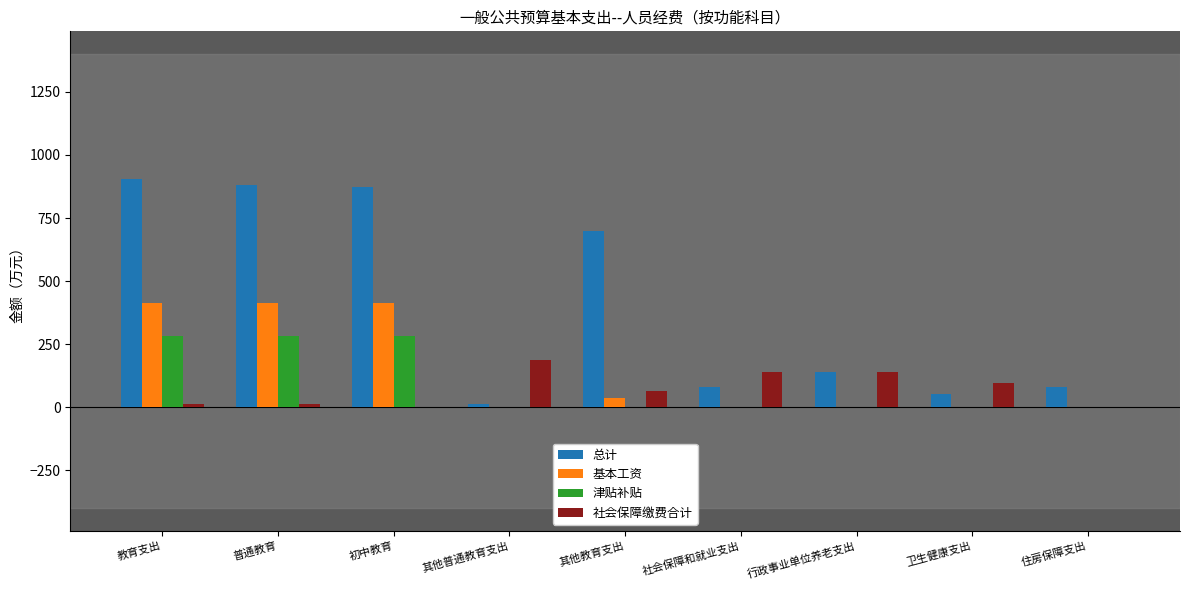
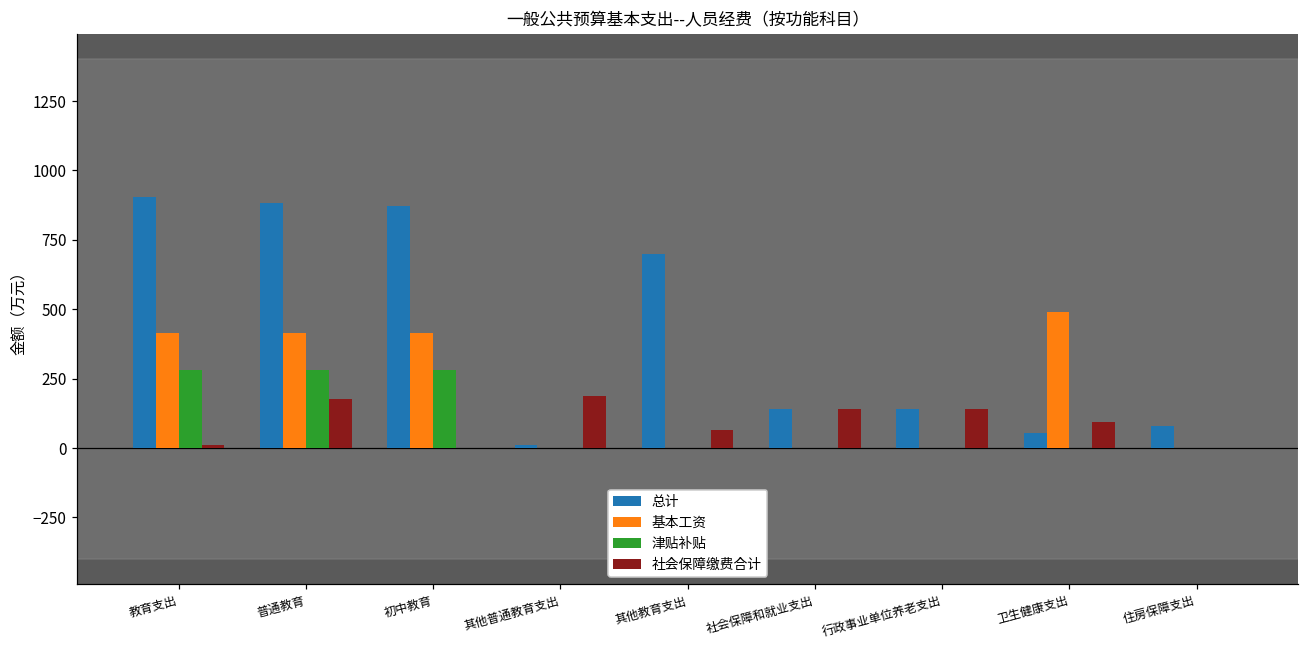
  {
    "总计": {
      "教育支出": 900,
      "普通教育": 880,
      "初中教育": 870,
      "其他普通教育支出": 10,
      "其他教育支出": 700,
-     "社会保障和就业支出": 80,
+     "社会保障和就业支出": 140,
      "行政事业单位养老支出": 140,
      "卫生健康支出": 50,
      "住房保障支出": 80
    },
    "基本工资": {
      "教育支出": 410,
      "普通教育": 410,
      "初中教育": 410,
      "其他普通教育支出": 0,
-     "其他教育支出": 40,
+     "其他教育支出": 0,
      "社会保障和就业支出": 0,
      "行政事业单位养老支出": 0,
-     "卫生健康支出": 0,
+     "卫生健康支出": 490,
      "住房保障支出": 0
    },
    "津贴补贴": {
      "教育支出": 280,
      "普通教育": 280,
      "初中教育": 280,
      "其他普通教育支出": 0,
      "其他教育支出": 0,
      "社会保障和就业支出": 0,
      "行政事业单位养老支出": 0,
      "卫生健康支出": 0,
      "住房保障支出": 0
    },
    "社会保障缴费合计": {
      "教育支出": 10,
-     "普通教育": 10,
+     "普通教育": 170,
      "初中教育": 0,
      "其他普通教育支出": 190,
      "其他教育支出": 70,
      "社会保障和就业支出": 140,
      "行政事业单位养老支出": 140,
      "卫生健康支出": 100,
      "住房保障支出": 0
    }
  }
